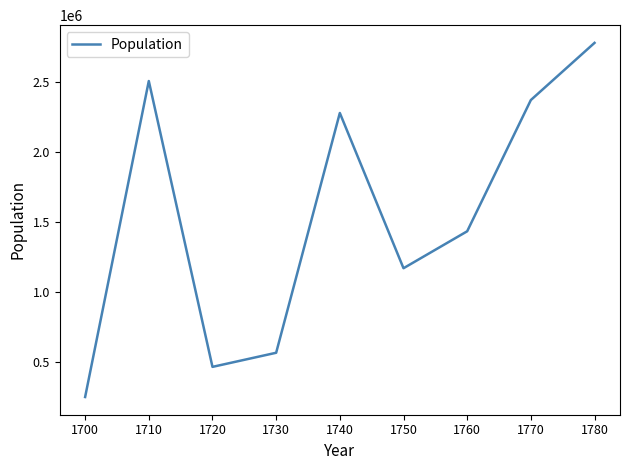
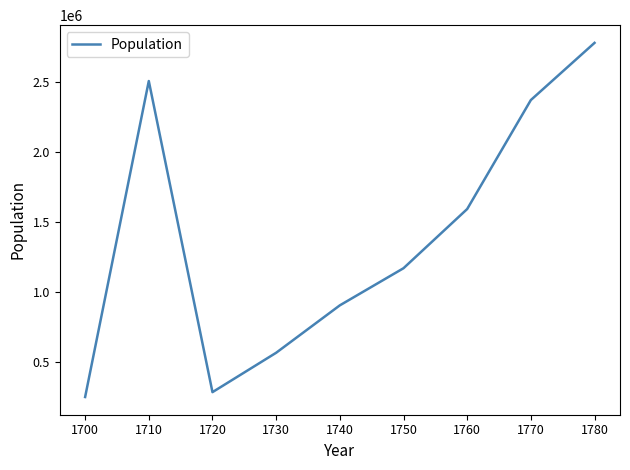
  {
    "1700": 250000,
    "1710": 2510000,
-   "1720": 470000,
+   "1720": 290000,
    "1730": 570000,
-   "1740": 2280000,
+   "1740": 910000,
    "1750": 1170000,
-   "1760": 1430000,
+   "1760": 1590000,
    "1770": 2370000,
    "1780": 2780000
  }
